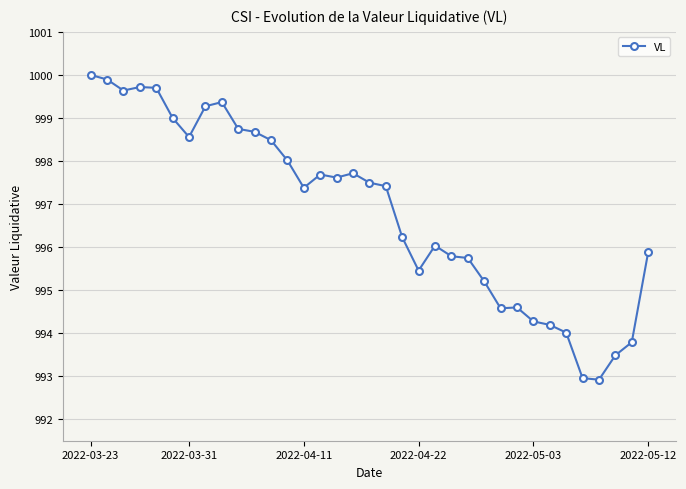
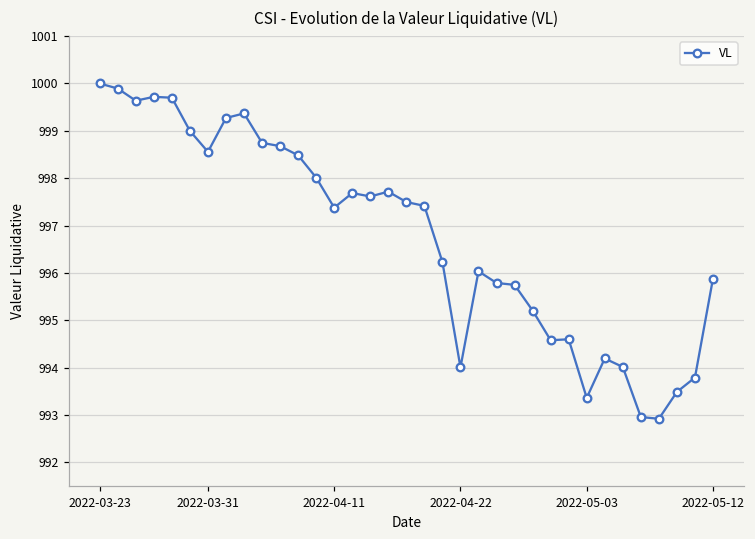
  {
    "2022-03-23": 1000.0,
    "2022-03-31": 998.6,
    "2022-04-11": 997.4,
-   "2022-04-22": 995.5,
-   "2022-05-03": 994.3,
+   "2022-04-22": 994.0,
+   "2022-05-03": 993.4,
    "2022-05-12": 995.9
  }
